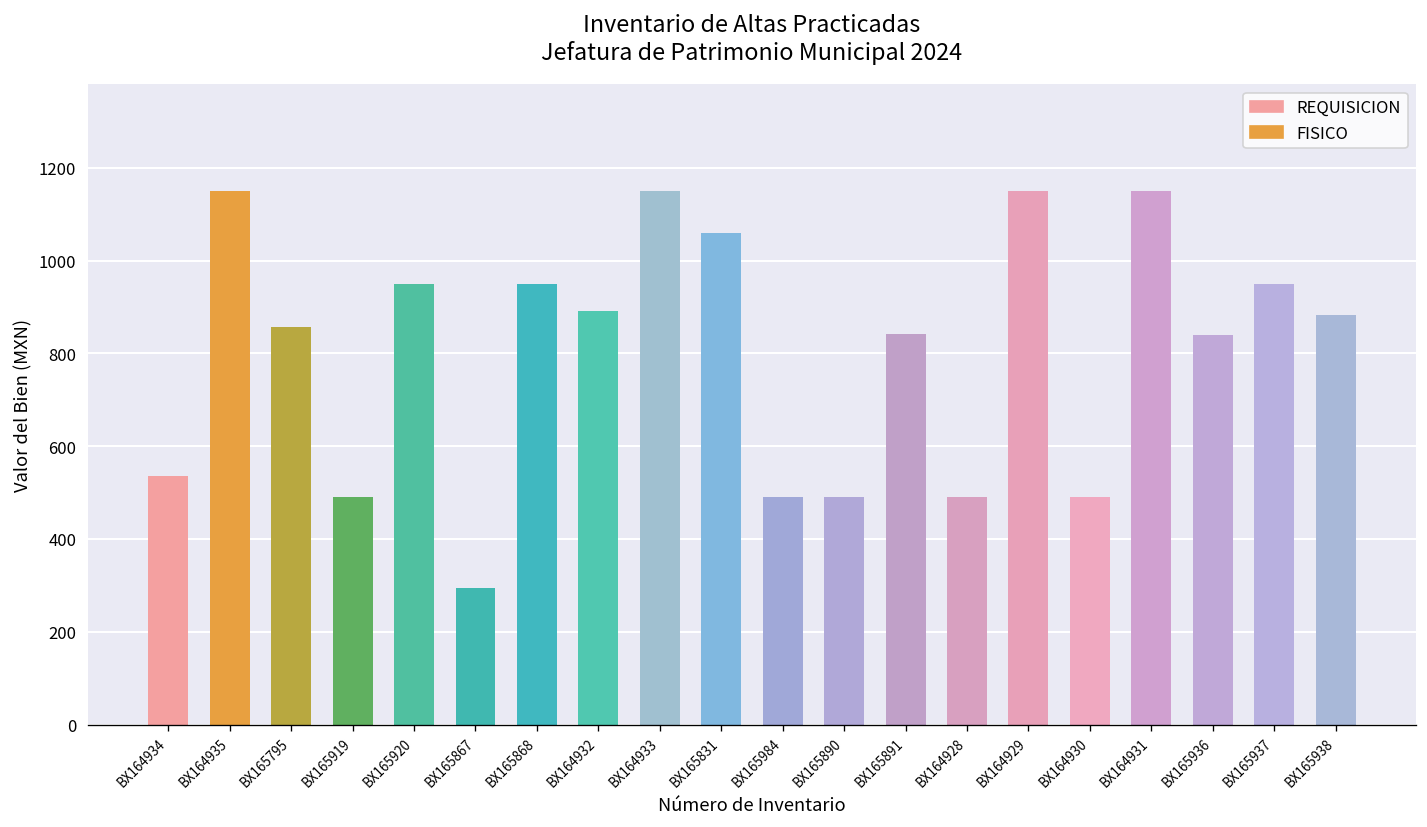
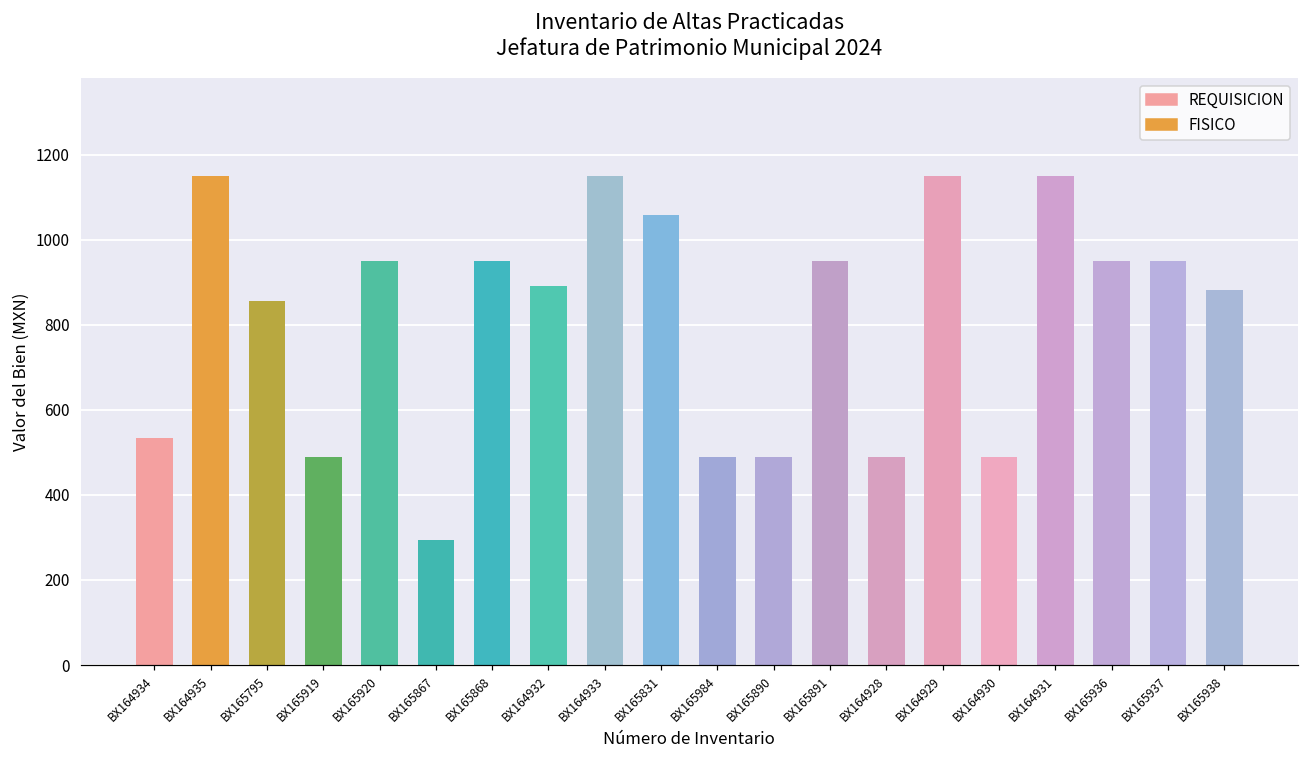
  {
    "BX164934": 540,
    "BX164935": 1150,
    "BX165795": 860,
    "BX165919": 490,
    "BX165920": 950,
    "BX165867": 300,
    "BX165868": 950,
    "BX164932": 890,
    "BX164933": 1150,
    "BX165831": 1060,
    "BX165984": 490,
    "BX165890": 490,
-   "BX165891": 840,
+   "BX165891": 950,
    "BX164928": 490,
    "BX164929": 1150,
    "BX164930": 490,
    "BX164931": 1150,
-   "BX165936": 840,
+   "BX165936": 950,
    "BX165937": 950,
    "BX165938": 880
  }
